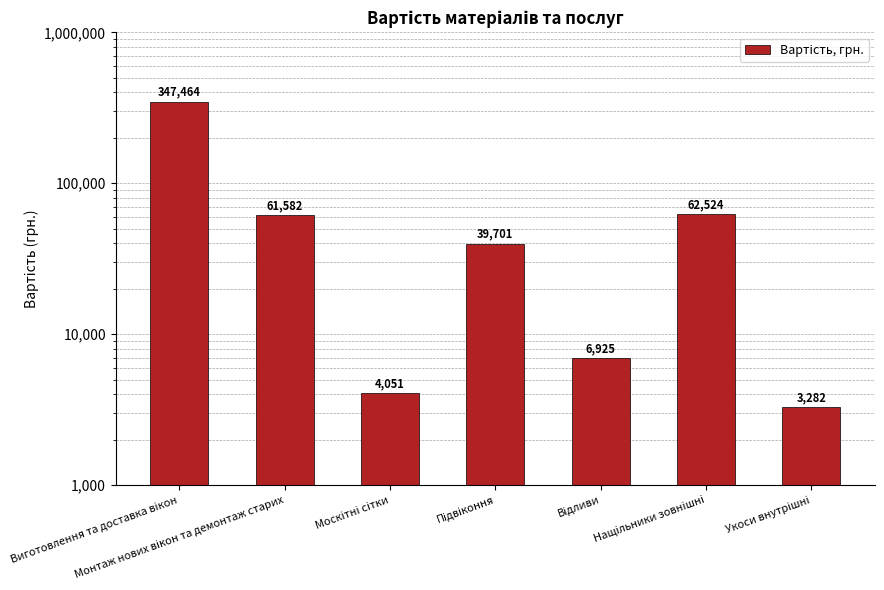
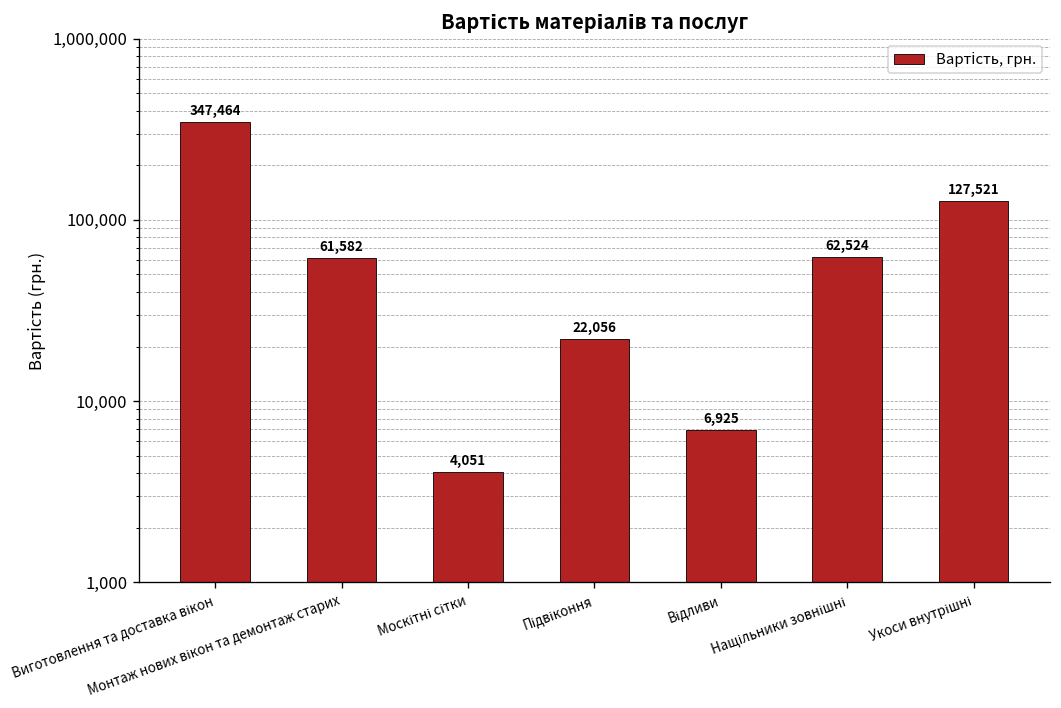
  {
    "Виготовлення та доставка вікон": "347,464",
    "Монтаж нових вікон та демонтаж старих": "61,582",
    "Москітні сітки": "4,051",
-   "Підвіконня": "39,701",
+   "Підвіконня": "22,056",
    "Відливи": "6,925",
    "Нащільники зовнішні": "62,524",
-   "Укоси внутрішні": "3,282"
+   "Укоси внутрішні": "127,521"
  }
